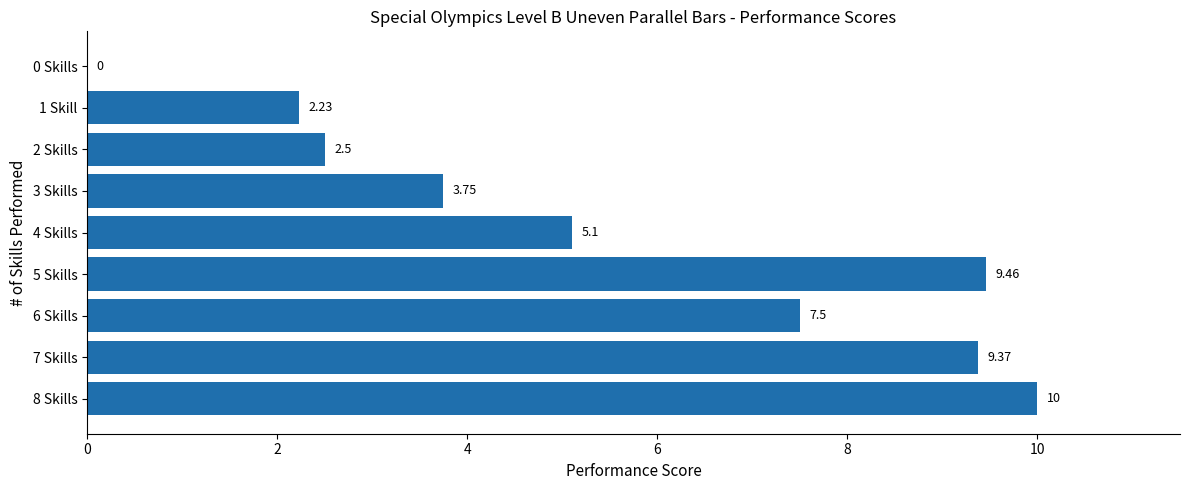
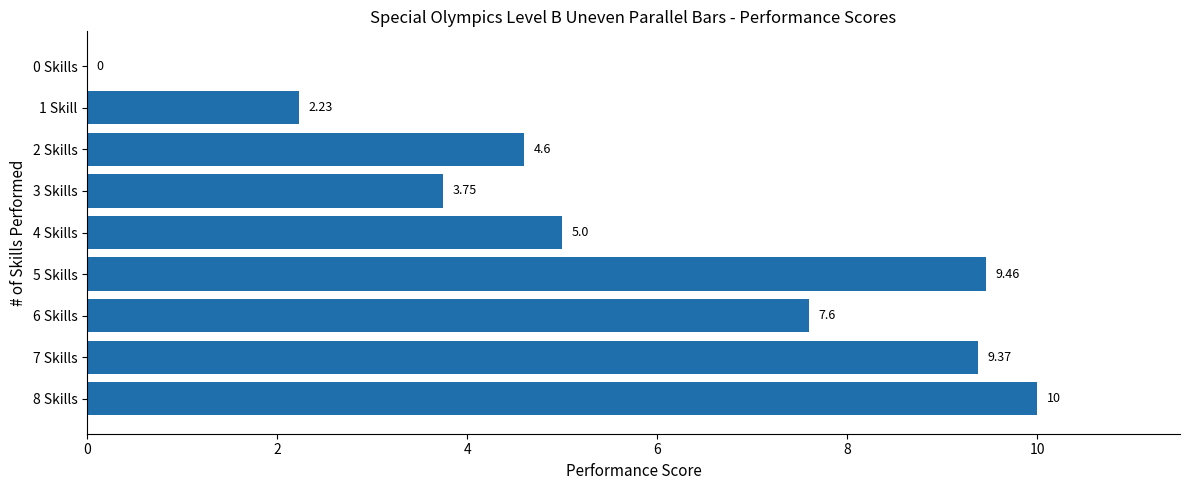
  {
    "0 Skills": 0,
    "1 Skill": 2.23,
-   "2 Skills": 2.5,
+   "2 Skills": 4.6,
    "3 Skills": 3.75,
-   "4 Skills": 5.1,
+   "4 Skills": 5.0,
    "5 Skills": 9.46,
-   "6 Skills": 7.5,
+   "6 Skills": 7.6,
    "7 Skills": 9.37,
    "8 Skills": 10
  }
